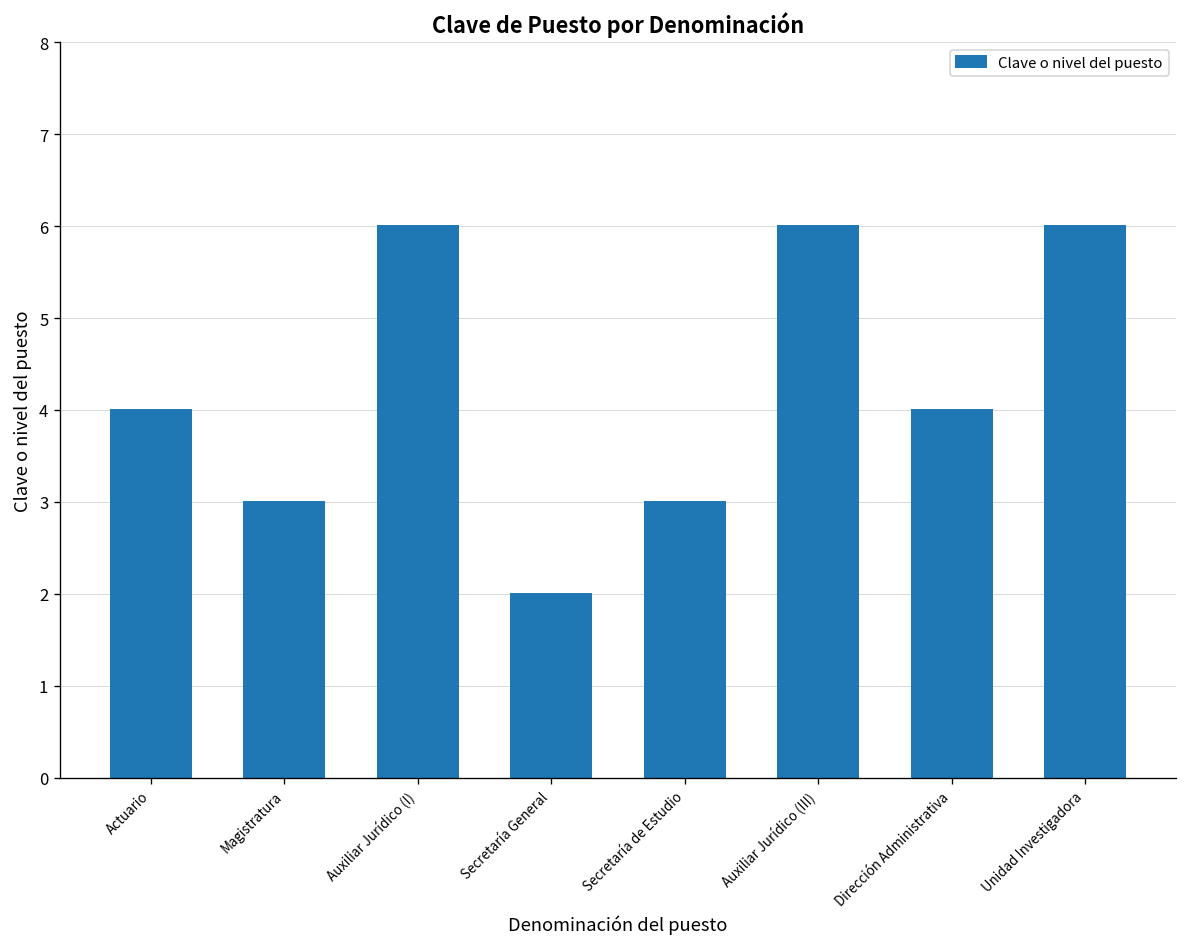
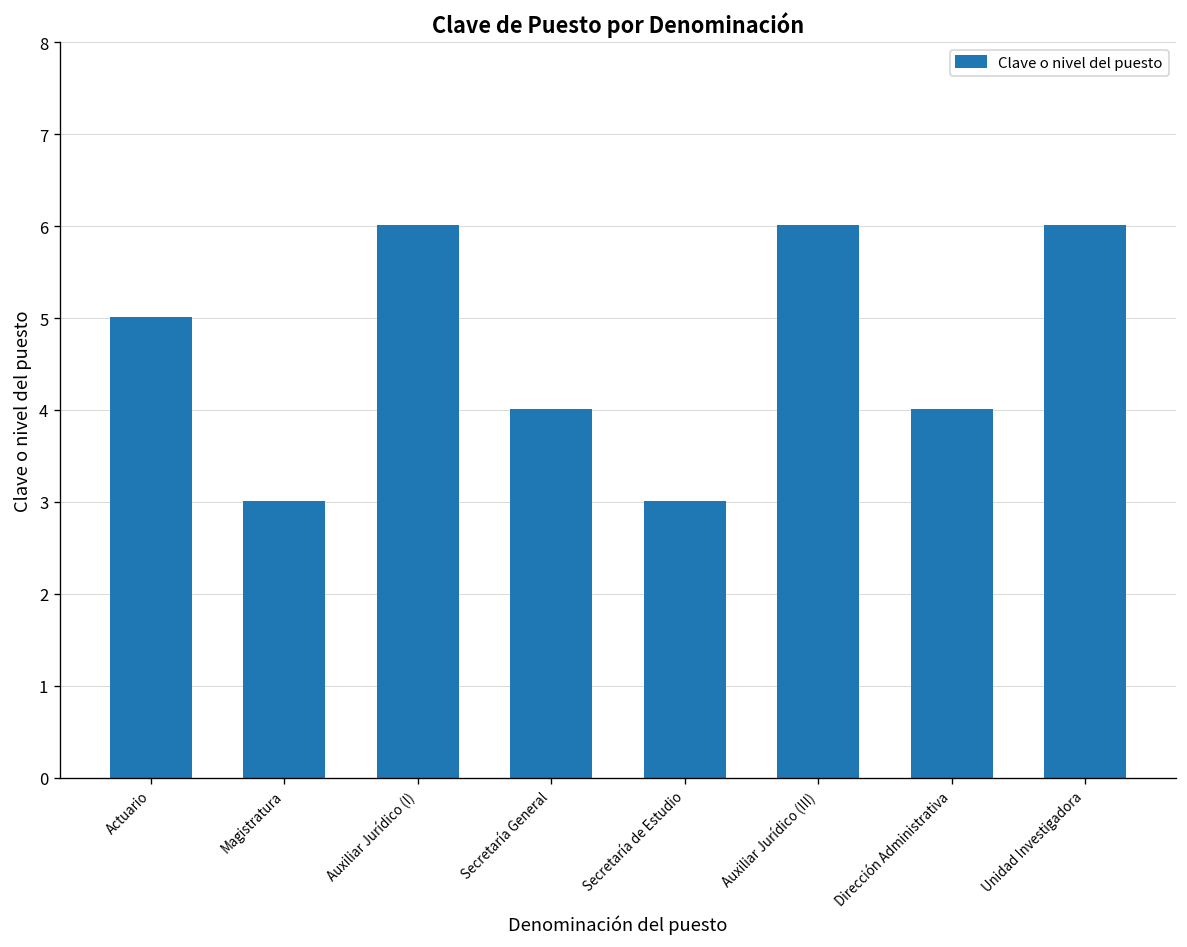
  {
-   "Actuario": 4,
+   "Actuario": 5,
    "Magistratura": 3,
    "Auxiliar Jurídico (I)": 6,
-   "Secretaría General": 2,
+   "Secretaría General": 4,
    "Secretaría de Estudio": 3,
    "Auxiliar Jurídico (III)": 6,
    "Dirección Administrativa": 4,
    "Unidad Investigadora": 6
  }
